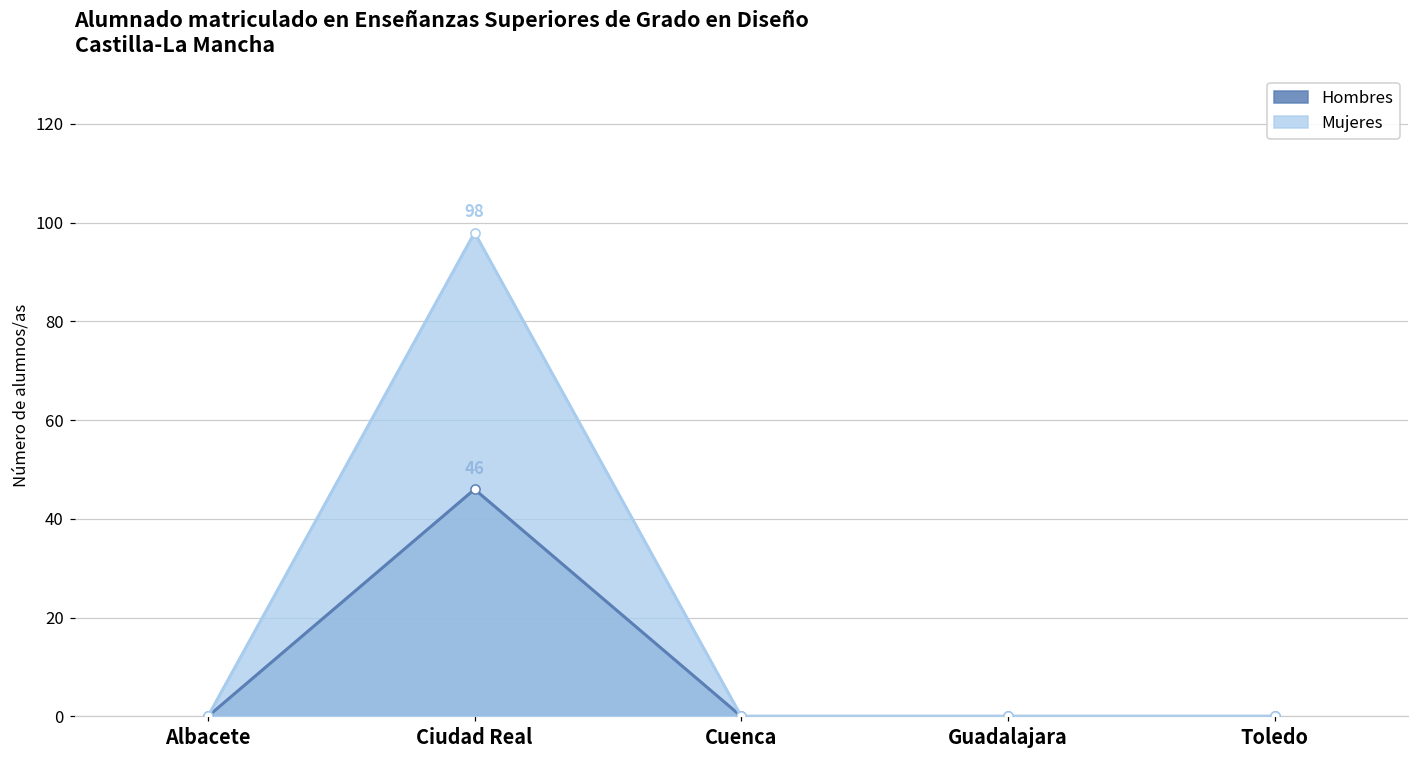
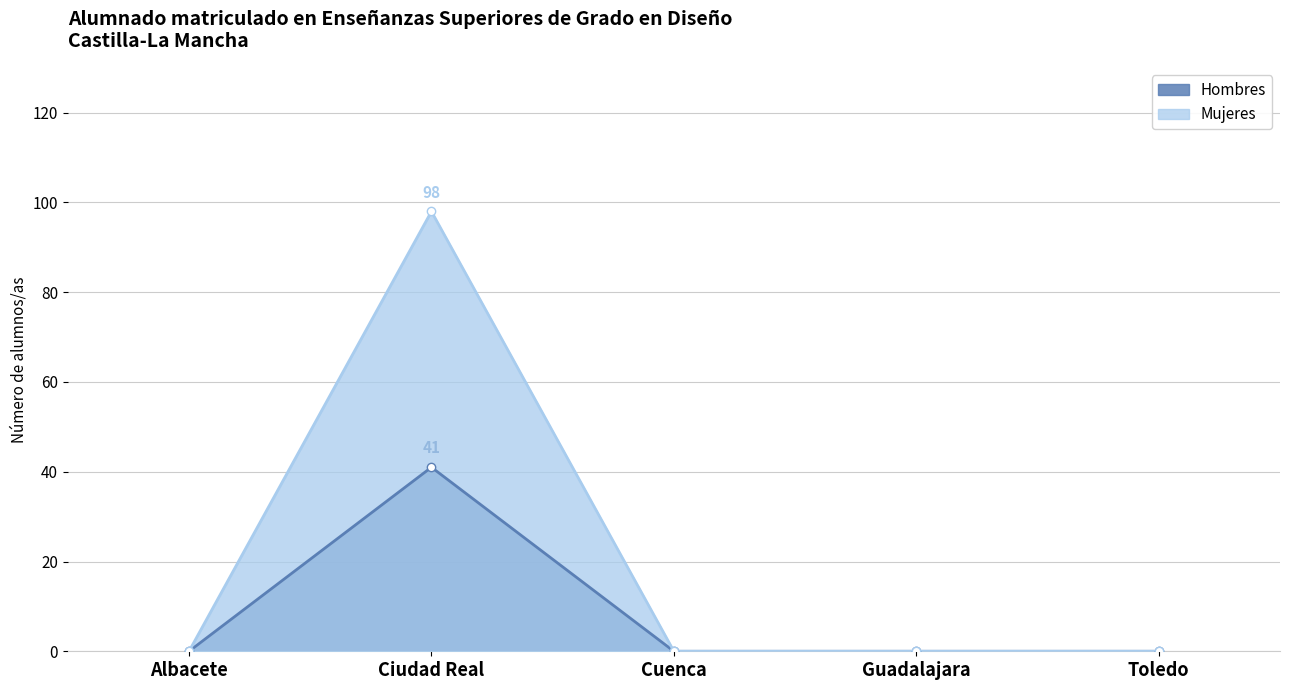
  {
    "Hombres": {
-     "Ciudad Real": 46
+     "Ciudad Real": 41
    },
    "Mujeres": {
      "Ciudad Real": 98
    }
  }
